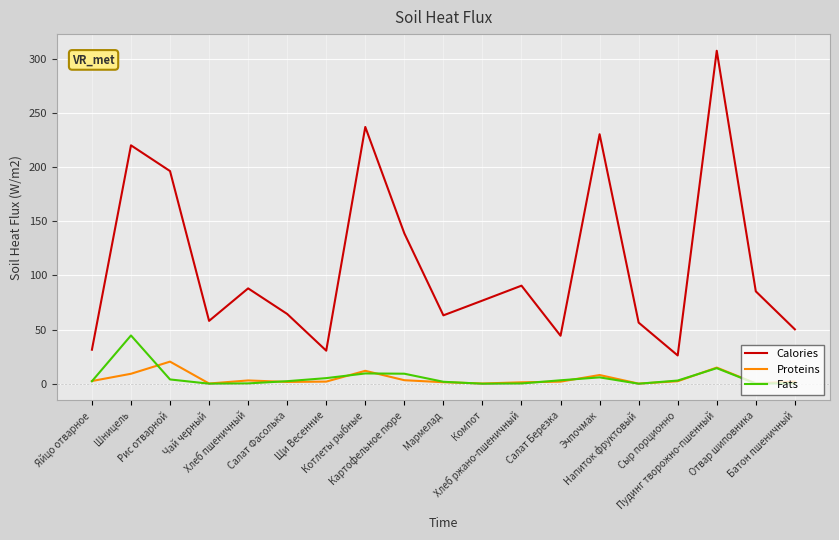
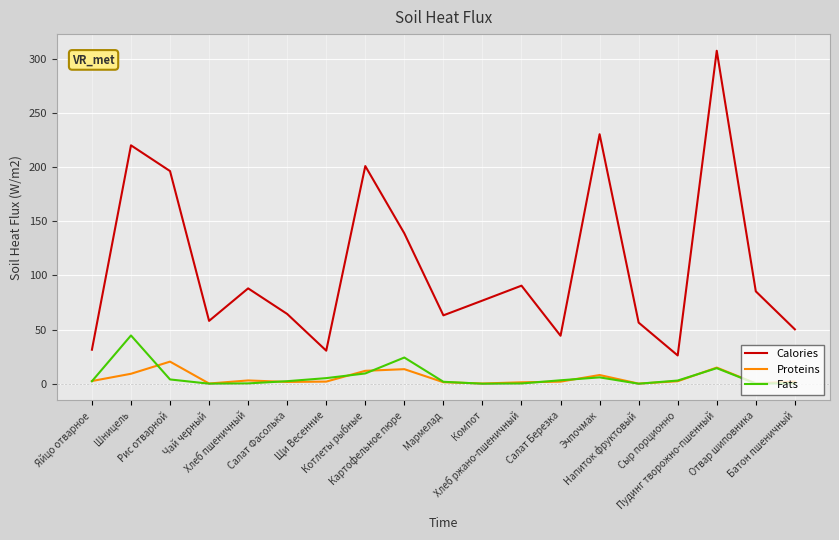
  {
    "Calories": {
      "Яйцо отварное": 31,
      "Шницель": 220,
      "Рис отварной": 196,
      "Чай черный": 58,
      "Хлеб пшеничный": 88,
      "Салат Фасолька": 64,
      "Щи Весенние": 31,
-     "Котлеты рыбные": 237,
+     "Котлеты рыбные": 201,
      "Картофельное пюре": 139,
      "Мармелад": 63,
      "Компот": 77,
      "Хлеб ржано-пшеничный": 91,
      "Салат Березка": 44,
      "Эчпочмак": 230,
      "Напиток фруктовый": 56,
      "Сыр порционно": 26,
      "Пудинг творожно-пшенный": 307,
      "Отвар шиповника": 85,
      "Батон пшеничный": 50
    },
    "Proteins": {
      "Шницель": 9,
      "Рис отварной": 20,
      "Хлеб пшеничный": 3,
      "Щи Весенние": 2,
      "Котлеты рыбные": 12,
-     "Картофельное пюре": 3
+     "Картофельное пюре": 13
    },
    "Fats": {
      "Шницель": 45,
      "Рис отварной": 4,
      "Хлеб пшеничный": 0,
      "Щи Весенние": 5,
      "Котлеты рыбные": 10,
-     "Картофельное пюре": 9
+     "Картофельное пюре": 24
    }
  }
